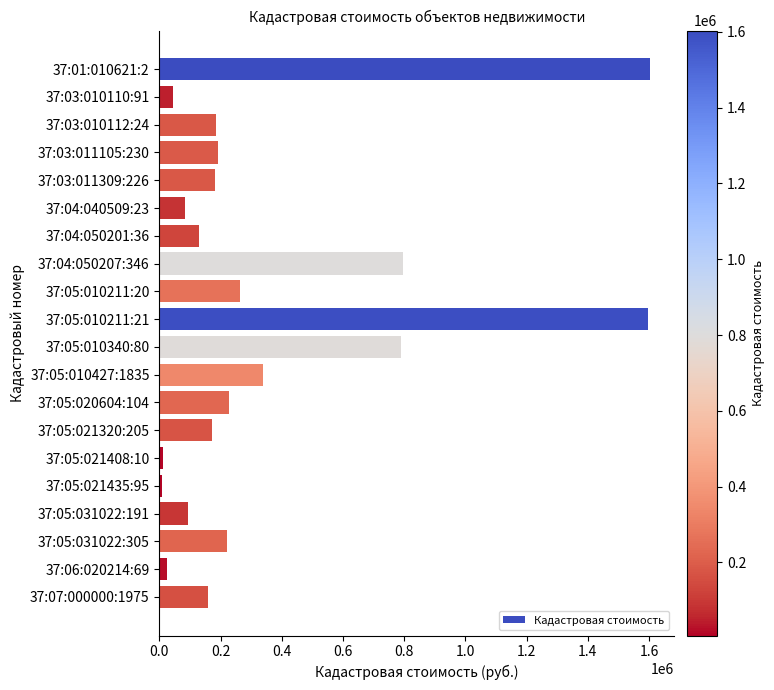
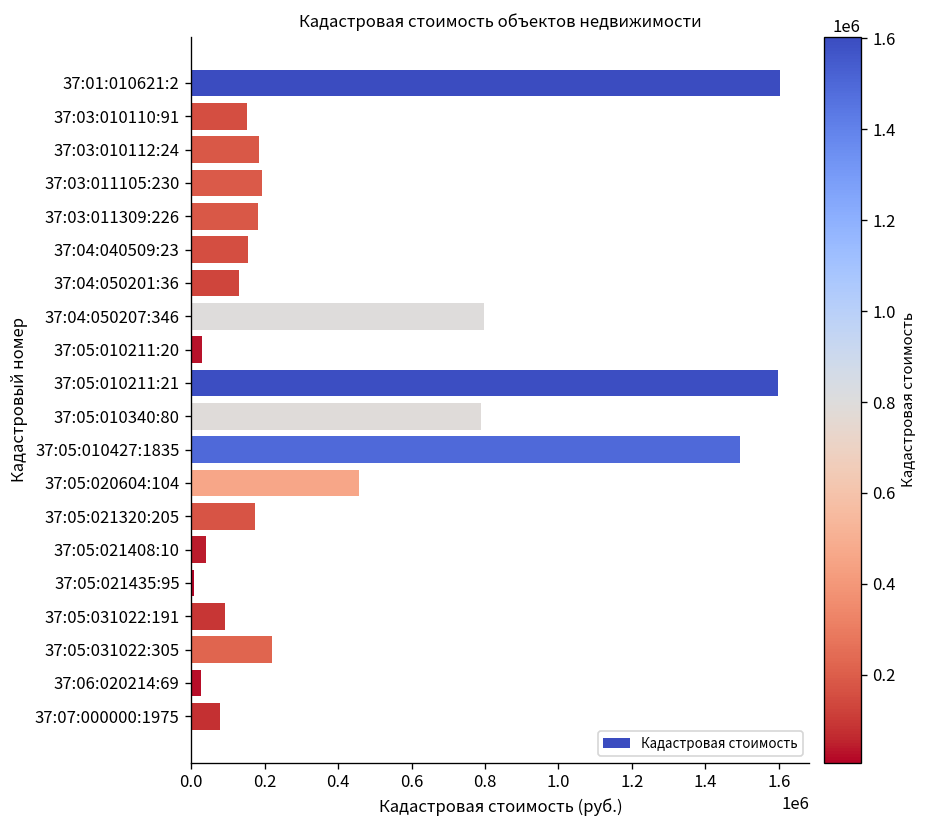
  {
    "37:01:010621:2": 1600000,
-   "37:03:010110:91": 40000,
+   "37:03:010110:91": 150000,
    "37:03:010112:24": 180000,
    "37:03:011105:230": 190000,
    "37:03:011309:226": 180000,
-   "37:04:040509:23": 80000,
+   "37:04:040509:23": 160000,
    "37:04:050201:36": 130000,
    "37:04:050207:346": 800000,
-   "37:05:010211:20": 260000,
+   "37:05:010211:20": 30000,
    "37:05:010211:21": 1600000,
    "37:05:010340:80": 790000,
-   "37:05:010427:1835": 340000,
-   "37:05:020604:104": 230000,
+   "37:05:010427:1835": 1500000,
+   "37:05:020604:104": 460000,
    "37:05:021320:205": 170000,
-   "37:05:021408:10": 10000,
+   "37:05:021408:10": 40000,
    "37:05:031022:191": 90000,
    "37:05:031022:305": 220000,
    "37:06:020214:69": 30000,
-   "37:07:000000:1975": 160000
+   "37:07:000000:1975": 80000
  }
